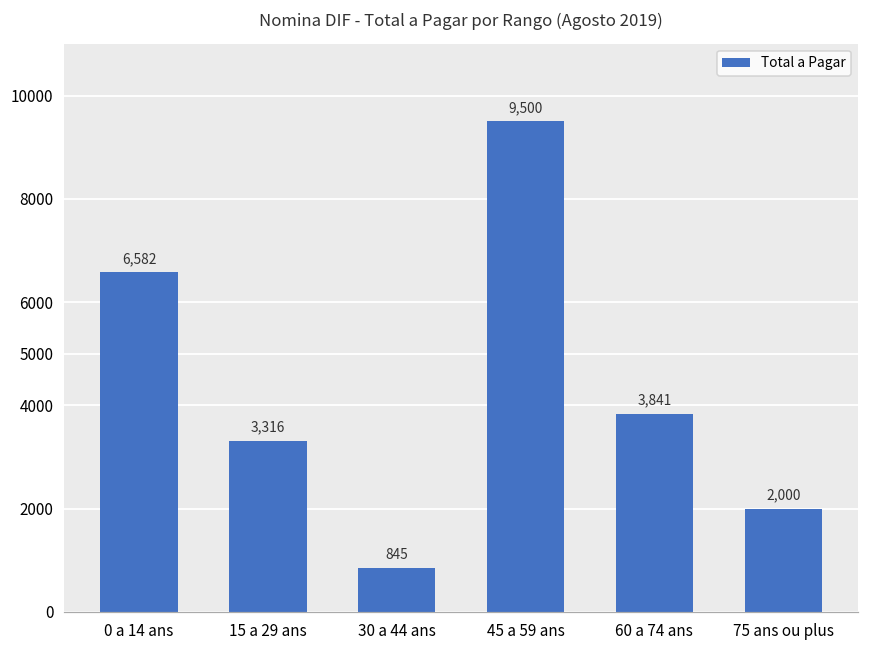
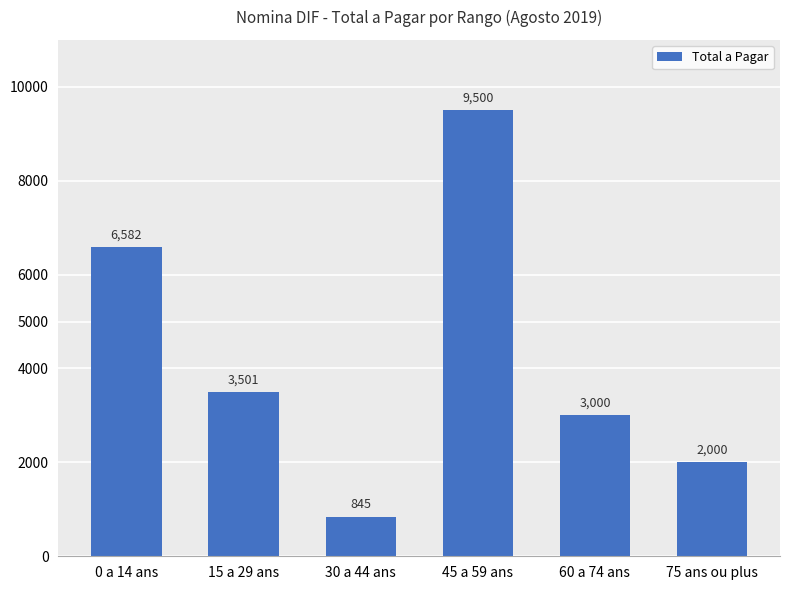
  {
    "0 a 14 ans": "6,582",
-   "15 a 29 ans": "3,316",
+   "15 a 29 ans": "3,501",
    "30 a 44 ans": "845",
    "45 a 59 ans": "9,500",
-   "60 a 74 ans": "3,841",
+   "60 a 74 ans": "3,000",
    "75 ans ou plus": "2,000"
  }
